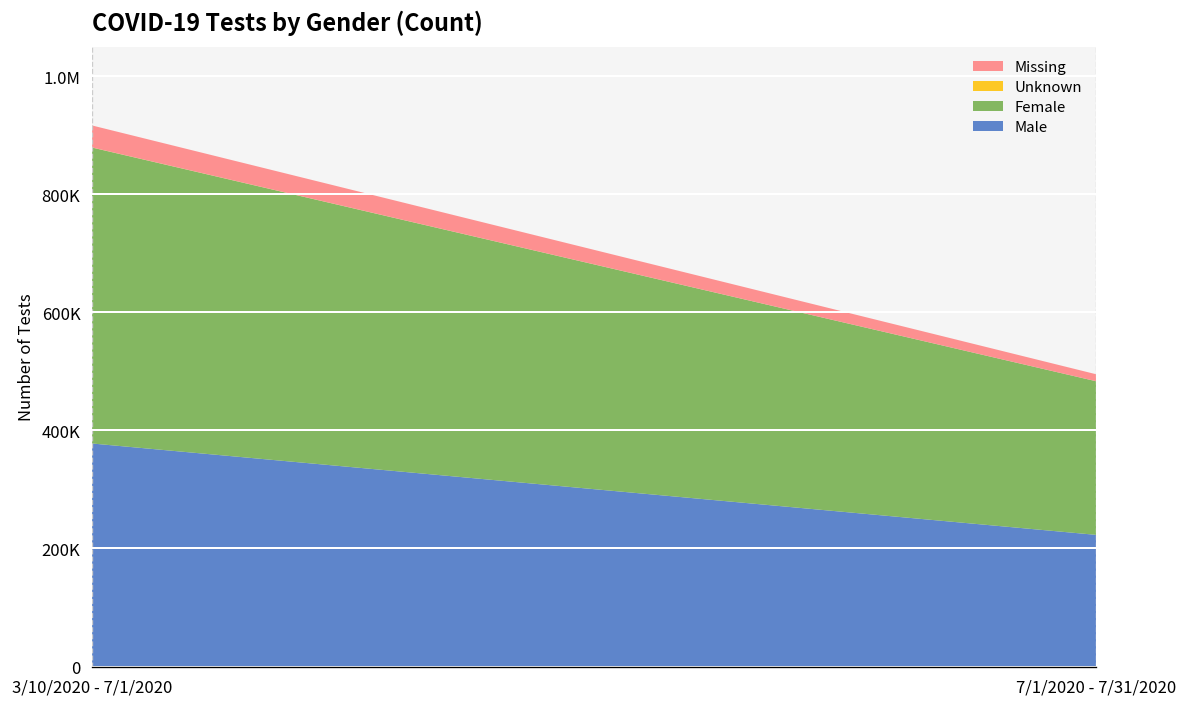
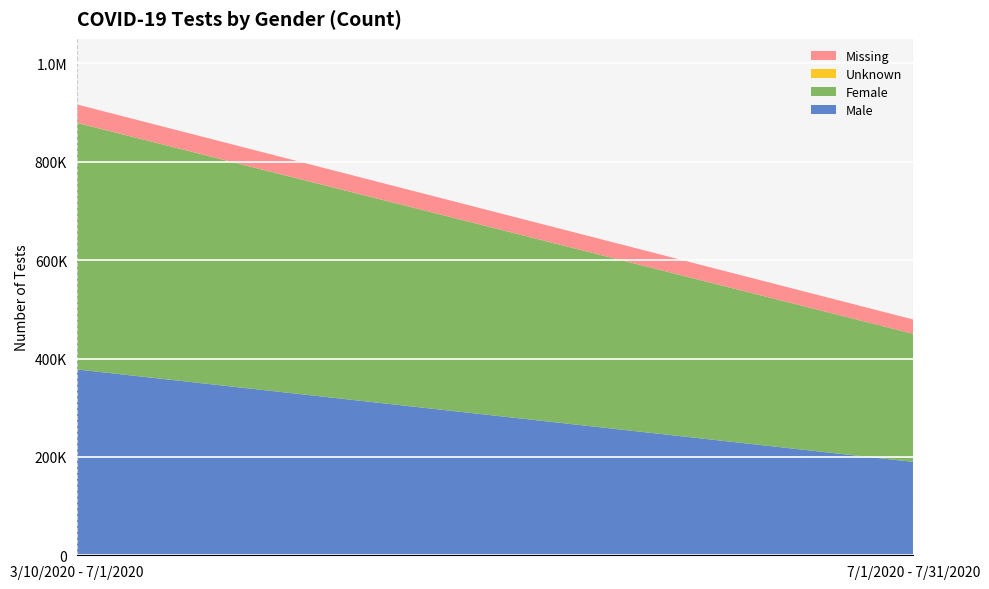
  {
    "Male": {
      "3/10/2020 - 7/1/2020": 380000,
-     "7/1/2020 - 7/31/2020": 220000
+     "7/1/2020 - 7/31/2020": 190000
    },
    "Unknown": {
      "3/10/2020 - 7/1/2020": 500000,
      "7/1/2020 - 7/31/2020": 260000
    },
    "Missing": {
      "3/10/2020 - 7/1/2020": 40000,
-     "7/1/2020 - 7/31/2020": 10000
+     "7/1/2020 - 7/31/2020": 30000
    }
  }
